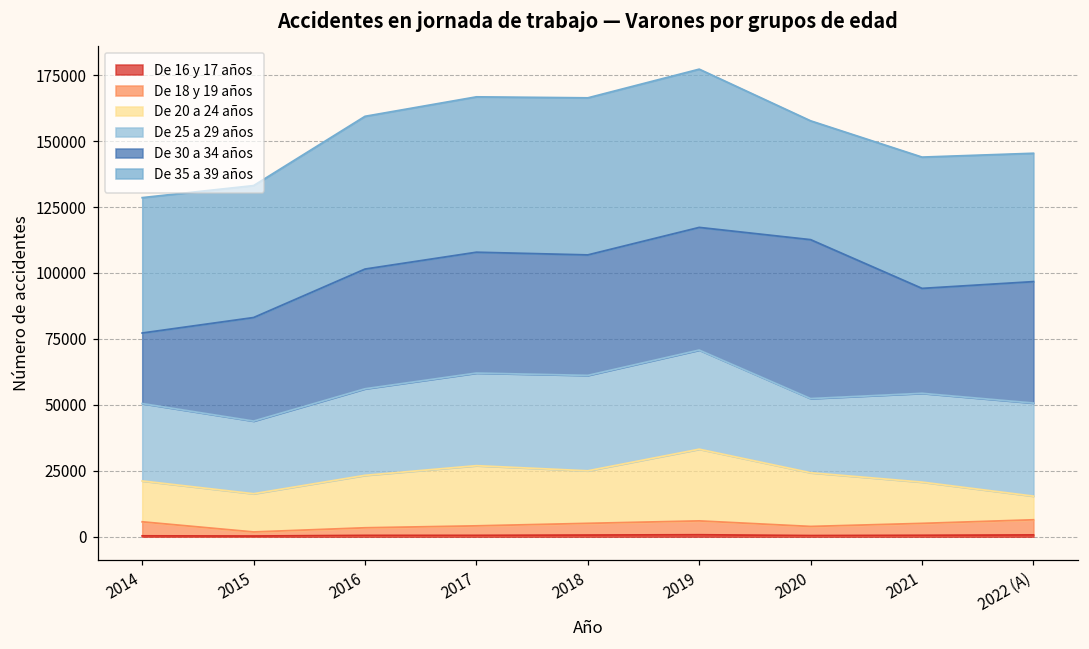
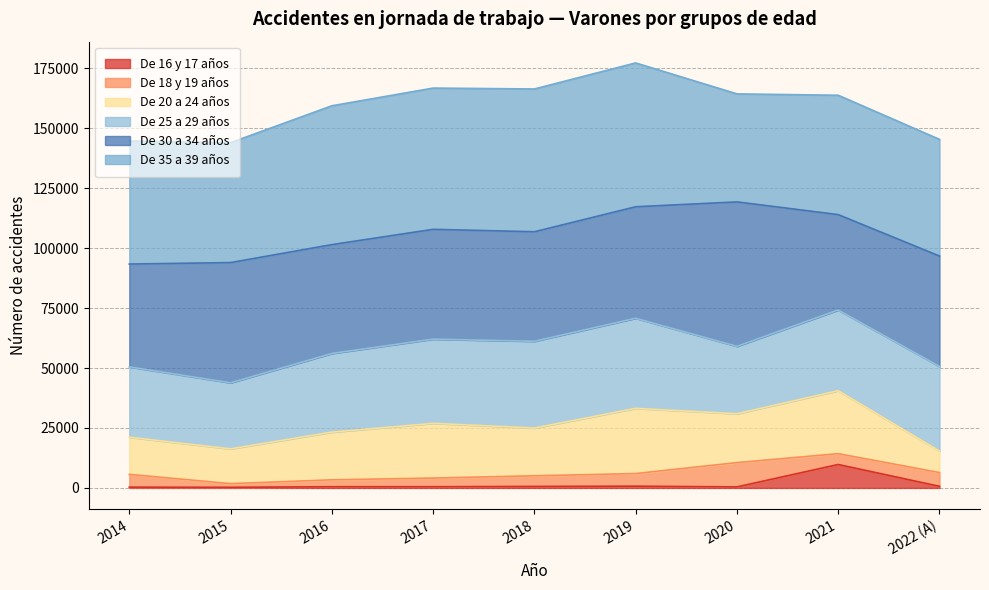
  {
    "De 16 y 17 años": {
      "2014": 0,
      "2015": 0,
      "2016": 0,
      "2017": 1000,
      "2018": 1000,
      "2019": 1000,
      "2020": 0,
-     "2021": 1000,
+     "2021": 10000,
      "2022 (A)": 1000
    },
    "De 18 y 19 años": {
      "2014": 5000,
      "2015": 2000,
      "2016": 3000,
      "2017": 4000,
      "2018": 4000,
      "2019": 5000,
-     "2020": 3000,
+     "2020": 10000,
      "2021": 5000,
      "2022 (A)": 6000
    },
    "De 20 a 24 años": {
      "2014": 15000,
      "2015": 14000,
      "2016": 20000,
      "2017": 23000,
      "2018": 20000,
      "2019": 27000,
      "2020": 20000,
-     "2021": 16000,
+     "2021": 26000,
      "2022 (A)": 9000
    },
    "De 30 a 34 años": {
-     "2014": 27000,
-     "2015": 39000,
+     "2014": 43000,
+     "2015": 50000,
      "2016": 45000,
      "2017": 46000,
      "2018": 46000,
      "2019": 47000,
      "2020": 60000,
      "2021": 40000,
      "2022 (A)": 46000
    }
  }
